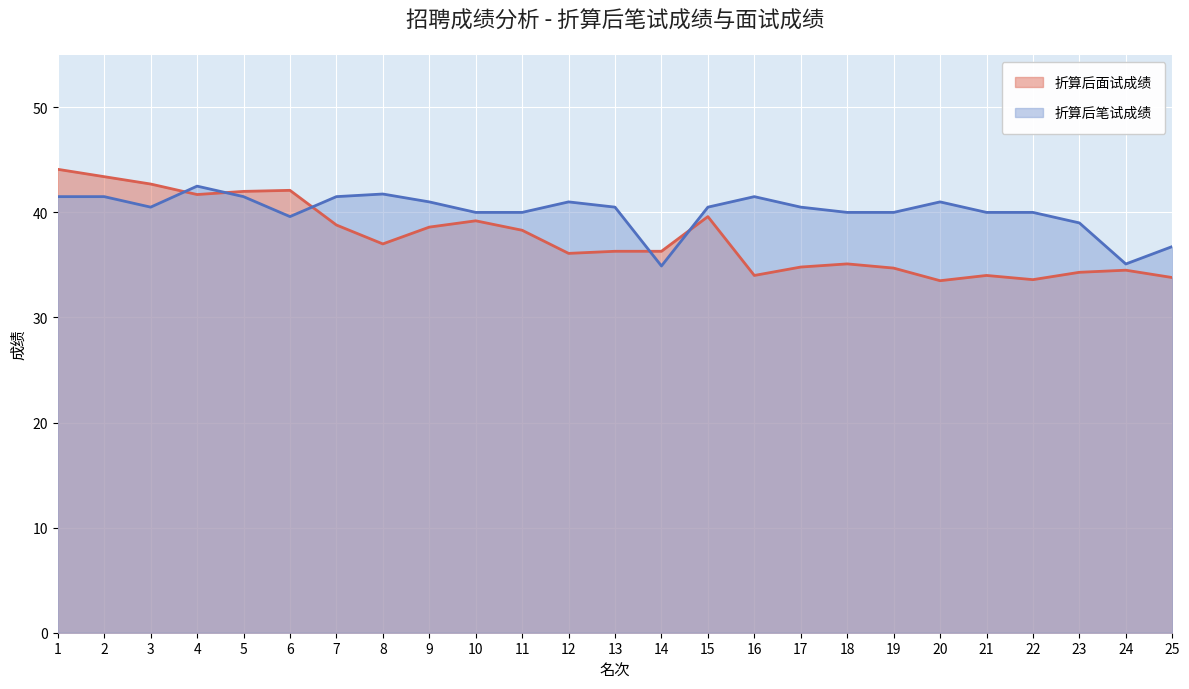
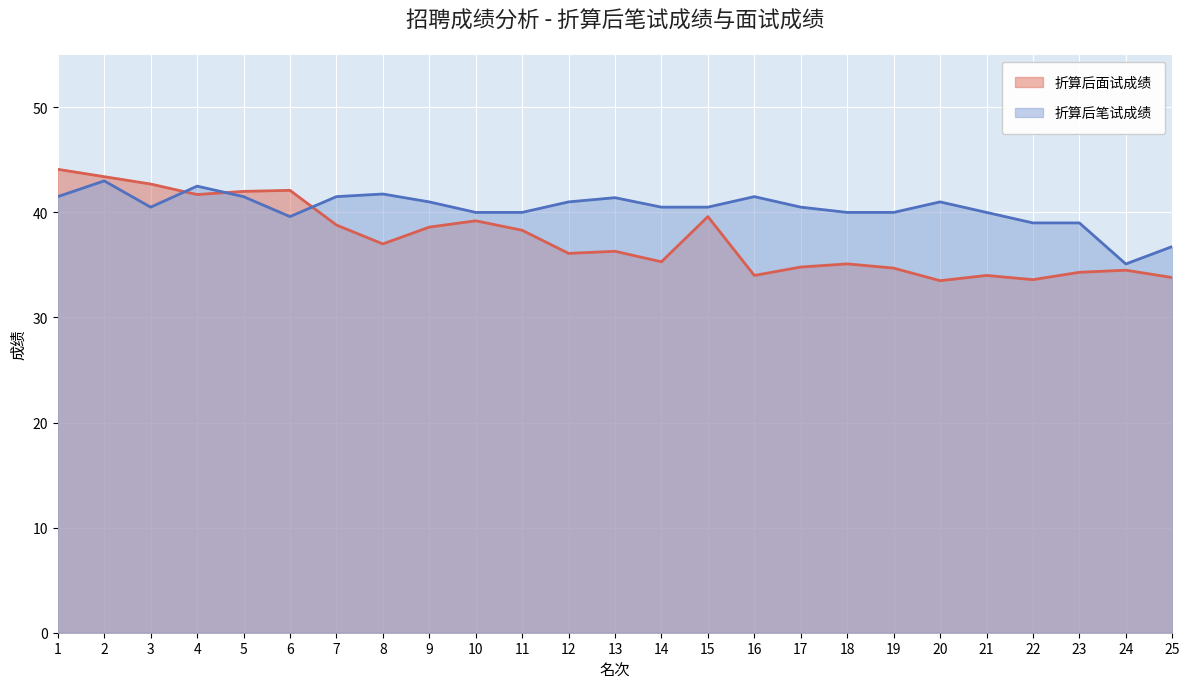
  {
    "折算后面试成绩": {
      "1": 44.1,
      "2": 43.4,
      "3": 42.7,
      "4": 41.7,
      "5": 42.0,
      "6": 42.1,
      "7": 38.8,
      "8": 37.0,
      "9": 38.6,
      "10": 39.2,
      "11": 38.3,
      "12": 36.1,
      "13": 36.3,
-     "14": 36.3,
+     "14": 35.3,
      "15": 39.6,
      "16": 34.0,
      "17": 34.8,
      "18": 35.1,
      "19": 34.7,
      "20": 33.5,
      "21": 34.0,
      "22": 33.6,
      "23": 34.3,
      "24": 34.5,
      "25": 33.8
    },
    "折算后笔试成绩": {
      "1": 41.5,
-     "2": 41.5,
+     "2": 43.0,
      "3": 40.5,
      "4": 42.5,
      "5": 41.5,
      "6": 39.6,
      "7": 41.5,
      "8": 41.8,
      "9": 41.0,
      "10": 40.0,
      "11": 40.0,
      "12": 41.0,
-     "13": 40.5,
-     "14": 34.9,
+     "13": 41.4,
+     "14": 40.5,
      "15": 40.5,
      "16": 41.5,
      "17": 40.5,
      "18": 40.0,
      "19": 40.0,
      "20": 41.0,
      "21": 40.0,
-     "22": 40,
+     "22": 39,
      "23": 39.0,
      "24": 35.1,
      "25": 36.8
    }
  }
